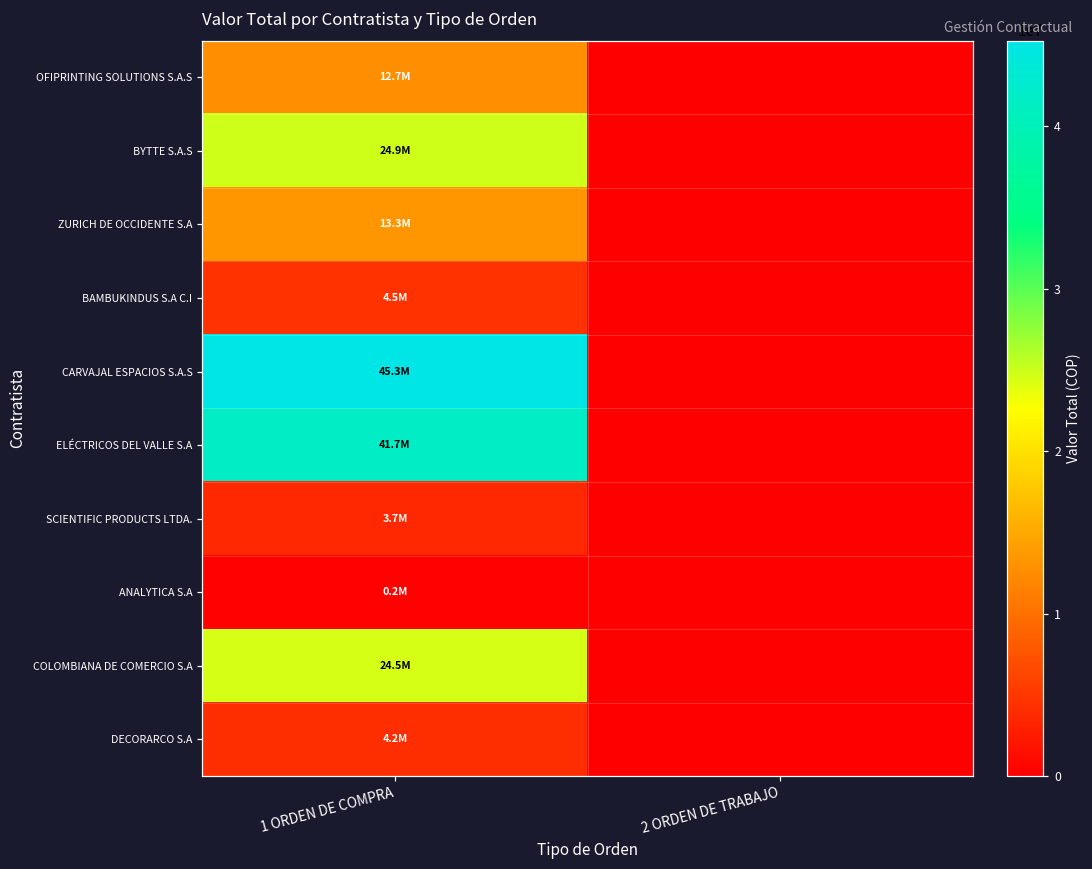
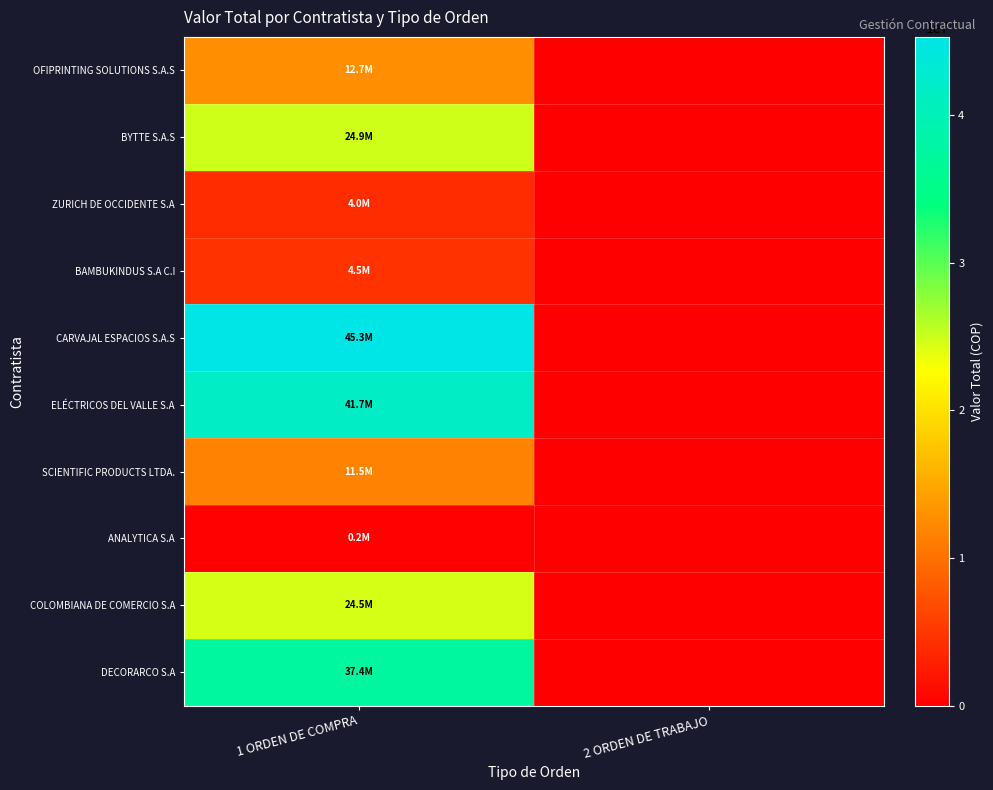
  {
    "OFIPRINTING SOLUTIONS S.A.S": {
      "1 ORDEN DE COMPRA": "12.7M"
    },
    "BYTTE S.A.S": {
      "1 ORDEN DE COMPRA": "24.9M"
    },
    "ZURICH DE OCCIDENTE S.A": {
-     "1 ORDEN DE COMPRA": "13.3M"
+     "1 ORDEN DE COMPRA": "4.0M"
    },
    "BAMBUKINDUS S.A C.I": {
      "1 ORDEN DE COMPRA": "4.5M"
    },
    "CARVAJAL ESPACIOS S.A.S": {
      "1 ORDEN DE COMPRA": "45.3M"
    },
    "ELÉCTRICOS DEL VALLE S.A": {
      "1 ORDEN DE COMPRA": "41.7M"
    },
    "SCIENTIFIC PRODUCTS LTDA.": {
-     "1 ORDEN DE COMPRA": "3.7M"
+     "1 ORDEN DE COMPRA": "11.5M"
    },
    "ANALYTICA S.A": {
      "1 ORDEN DE COMPRA": "0.2M"
    },
    "COLOMBIANA DE COMERCIO S.A": {
      "1 ORDEN DE COMPRA": "24.5M"
    },
    "DECORARCO S.A": {
-     "1 ORDEN DE COMPRA": "4.2M"
+     "1 ORDEN DE COMPRA": "37.4M"
    }
  }
